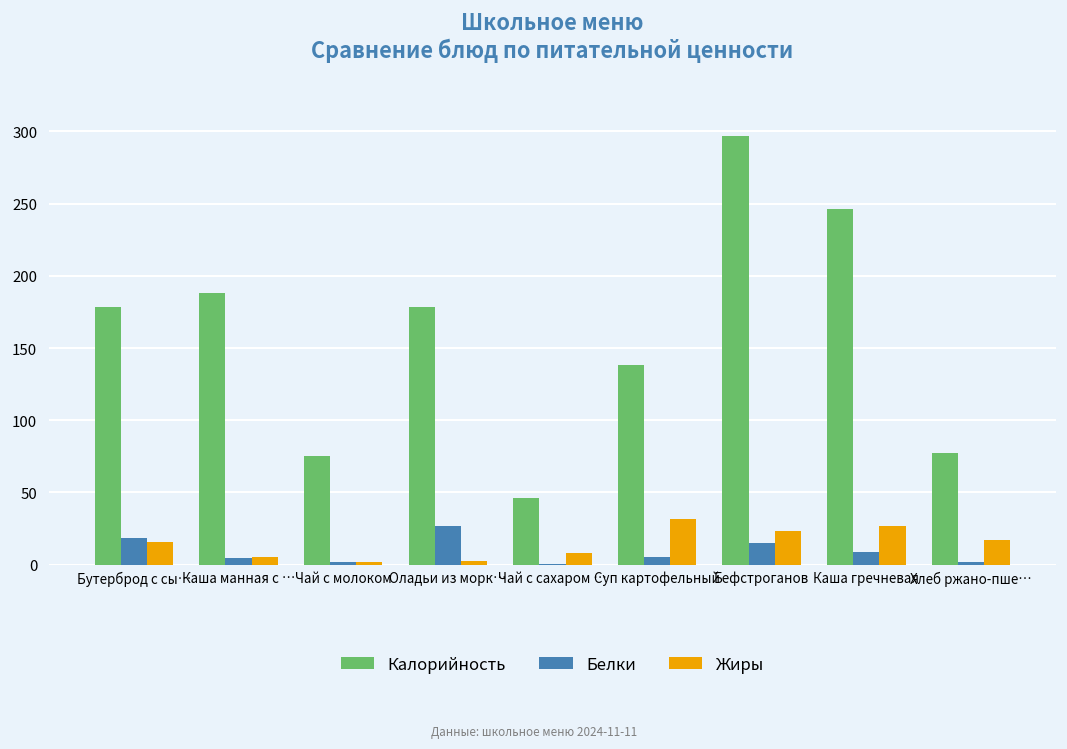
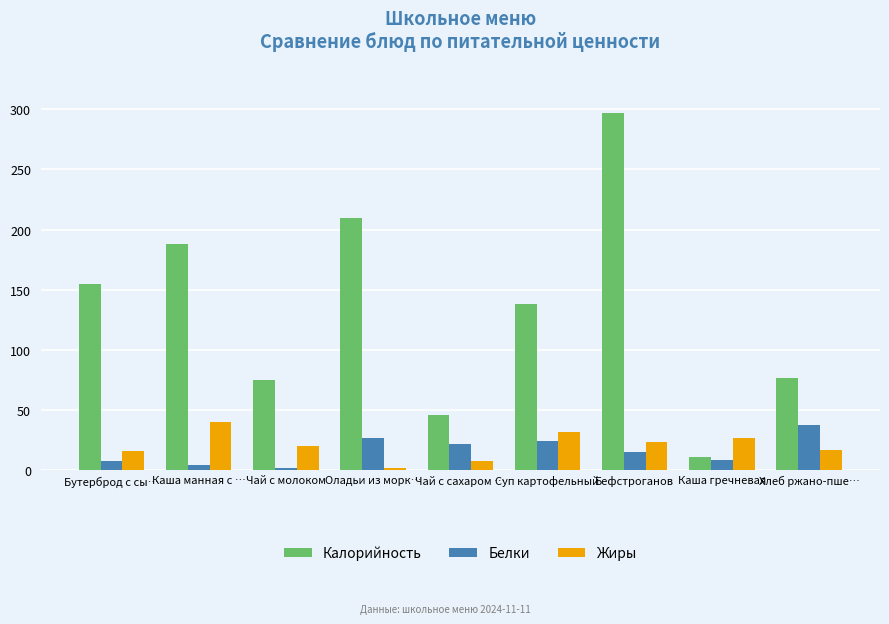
  {
    "Калорийность": {
-     "Бутерброд с сы…": 178,
+     "Бутерброд с сы…": 155,
      "Каша манная с …": 188,
      "Чай с молоком": 75,
-     "Оладьи из морк…": 179,
+     "Оладьи из морк…": 210,
      "Чай с сахаром …": 46,
      "Суп картофельный": 139,
      "Бефстроганов": 297,
-     "Каша гречневая": 246,
+     "Каша гречневая": 11,
      "Хлеб ржано-пше…": 77
    },
    "Белки": {
-     "Бутерброд с сы…": 19,
+     "Бутерброд с сы…": 8,
      "Каша манная с …": 5,
      "Оладьи из морк…": 27,
-     "Чай с сахаром …": 0,
-     "Суп картофельный": 6,
+     "Чай с сахаром …": 22,
+     "Суп картофельный": 24,
      "Бефстроганов": 15,
      "Каша гречневая": 9,
-     "Хлеб ржано-пше…": 2
+     "Хлеб ржано-пше…": 38
    },
    "Жиры": {
      "Бутерброд с сы…": 16,
-     "Каша манная с …": 6,
-     "Чай с молоком": 2,
+     "Каша манная с …": 40,
+     "Чай с молоком": 20,
      "Оладьи из морк…": 2,
      "Чай с сахаром …": 8,
      "Суп картофельный": 32,
      "Бефстроганов": 24,
      "Каша гречневая": 27,
      "Хлеб ржано-пше…": 17
    }
  }
